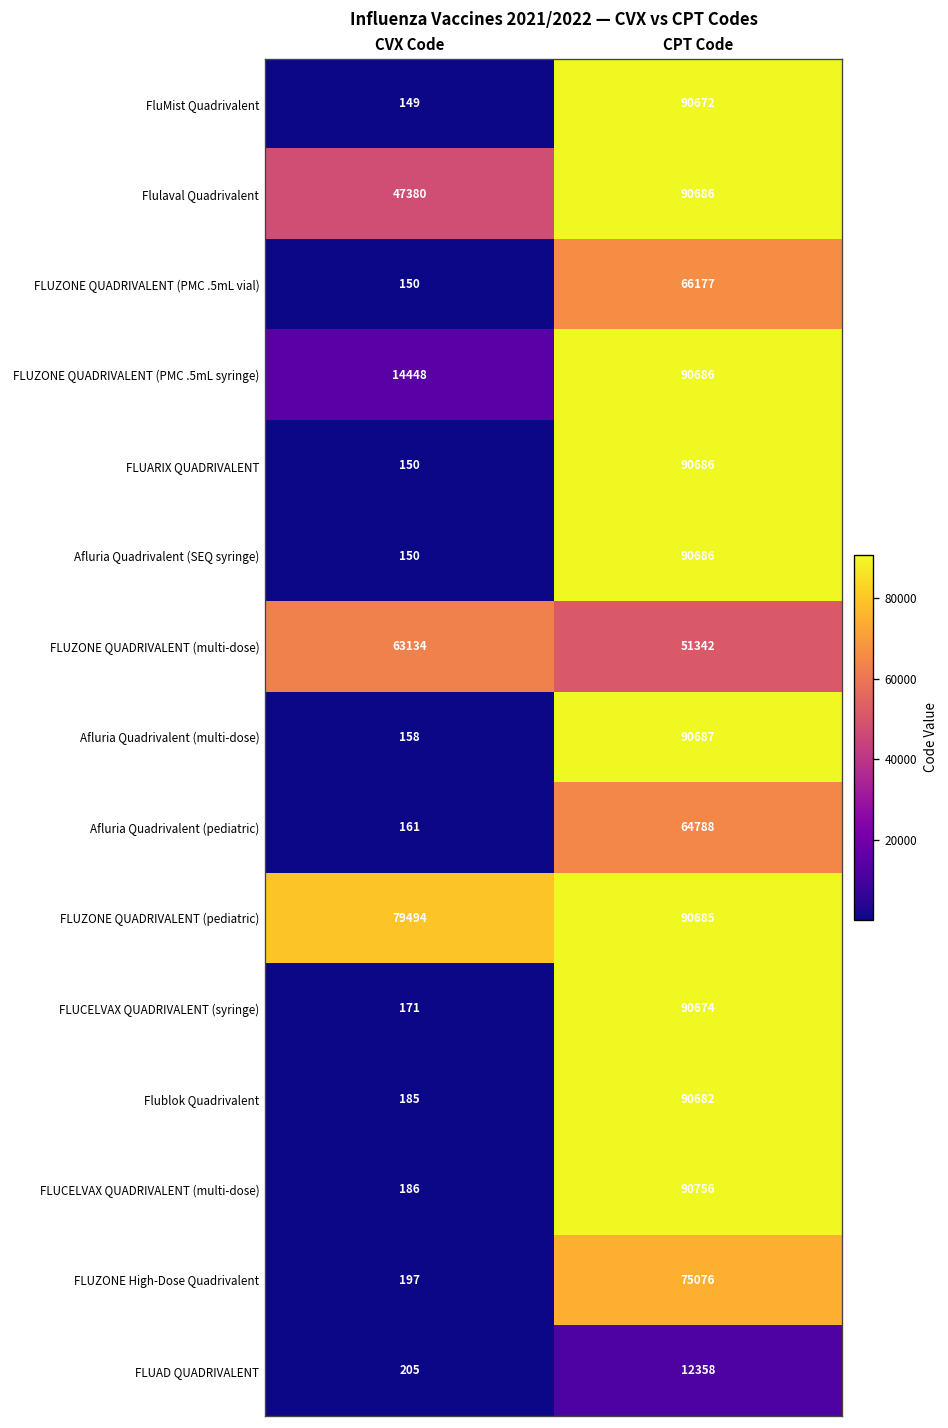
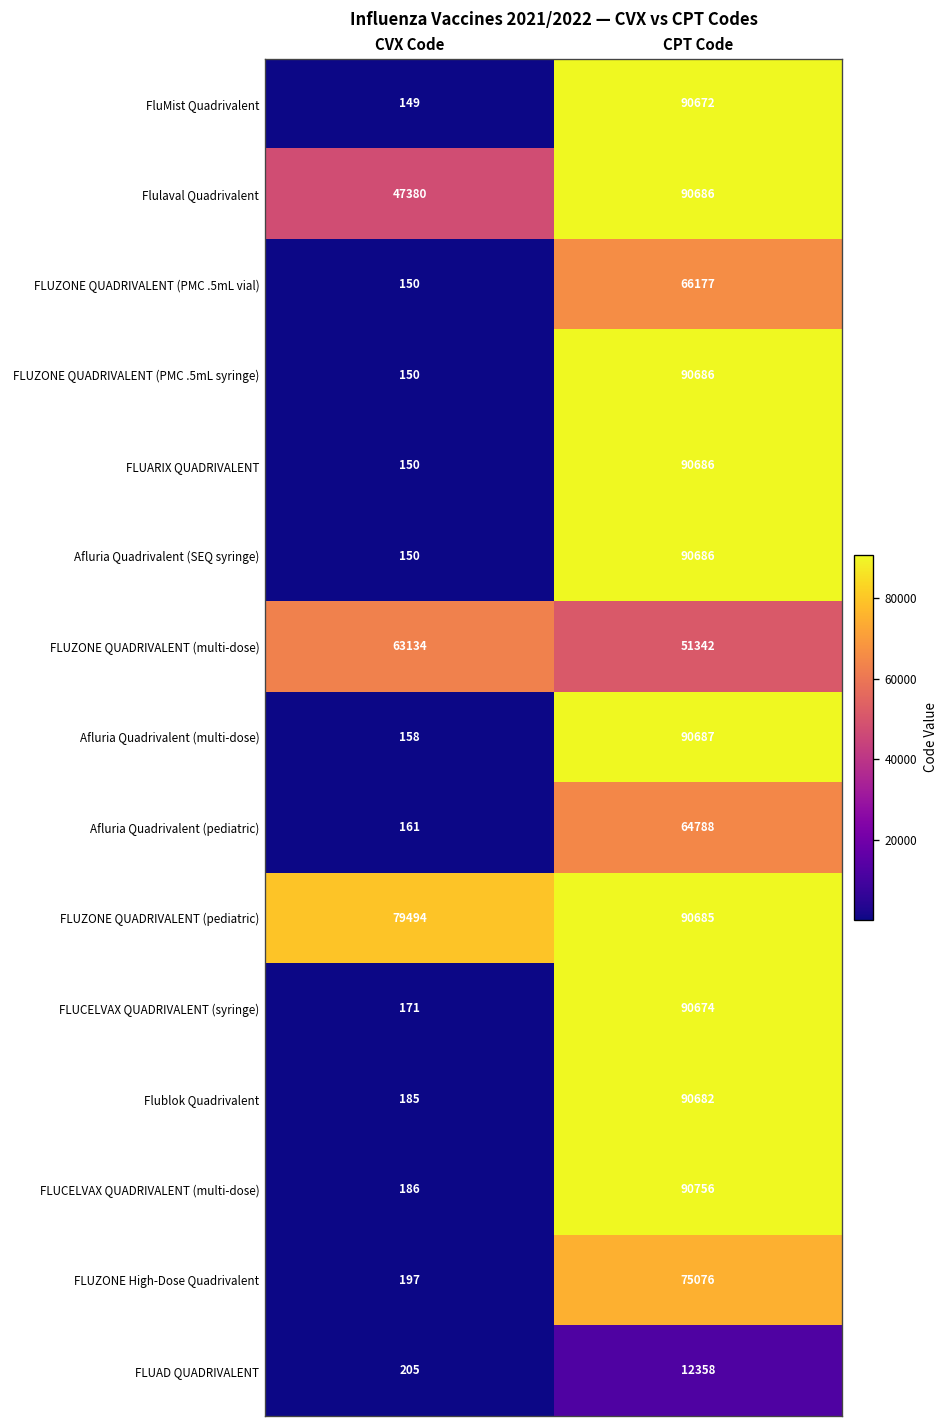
  {
    "FluMist Quadrivalent": {
      "CVX Code": 149,
      "CPT Code": 90672
    },
    "Flulaval Quadrivalent": {
      "CVX Code": 47380,
      "CPT Code": 90686
    },
    "FLUZONE QUADRIVALENT (PMC .5mL vial)": {
      "CVX Code": 150,
      "CPT Code": 66177
    },
    "FLUZONE QUADRIVALENT (PMC .5mL syringe)": {
-     "CVX Code": 14448,
+     "CVX Code": 150,
      "CPT Code": 90686
    },
    "FLUARIX QUADRIVALENT": {
      "CVX Code": 150,
      "CPT Code": 90686
    },
    "Afluria Quadrivalent (SEQ syringe)": {
      "CVX Code": 150,
      "CPT Code": 90686
    },
    "FLUZONE QUADRIVALENT (multi-dose)": {
      "CVX Code": 63134,
      "CPT Code": 51342
    },
    "Afluria Quadrivalent (multi-dose)": {
      "CVX Code": 158,
      "CPT Code": 90687
    },
    "Afluria Quadrivalent (pediatric)": {
      "CVX Code": 161,
      "CPT Code": 64788
    },
    "FLUZONE QUADRIVALENT (pediatric)": {
      "CVX Code": 79494,
      "CPT Code": 90685
    },
    "FLUCELVAX QUADRIVALENT (syringe)": {
      "CVX Code": 171,
      "CPT Code": 90674
    },
    "Flublok Quadrivalent": {
      "CVX Code": 185,
      "CPT Code": 90682
    },
    "FLUCELVAX QUADRIVALENT (multi-dose)": {
      "CVX Code": 186,
      "CPT Code": 90756
    },
    "FLUZONE High-Dose Quadrivalent": {
      "CVX Code": 197,
      "CPT Code": 75076
    },
    "FLUAD QUADRIVALENT": {
      "CVX Code": 205,
      "CPT Code": 12358
    }
  }
